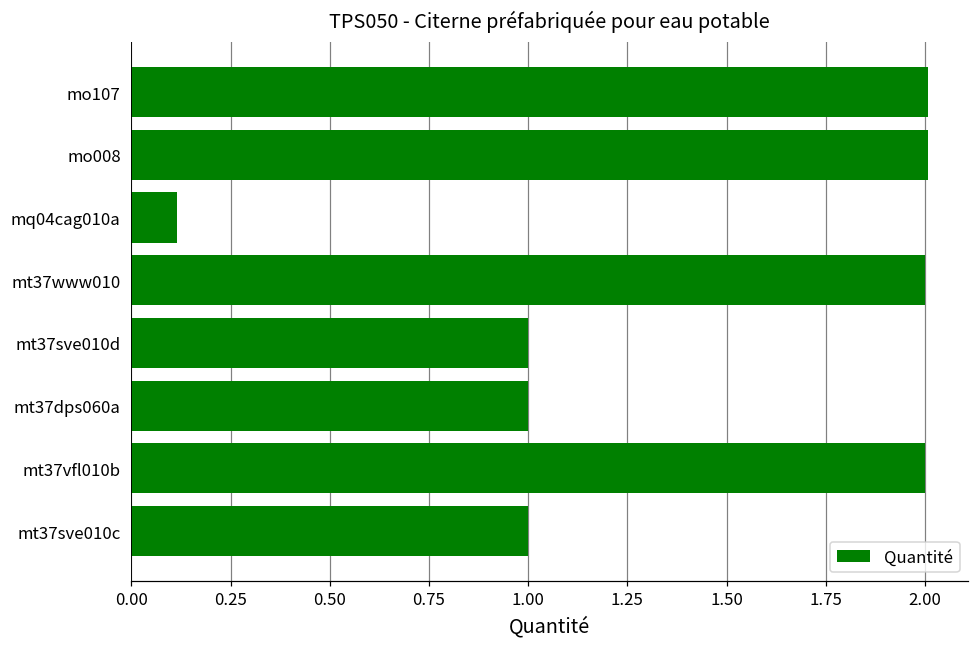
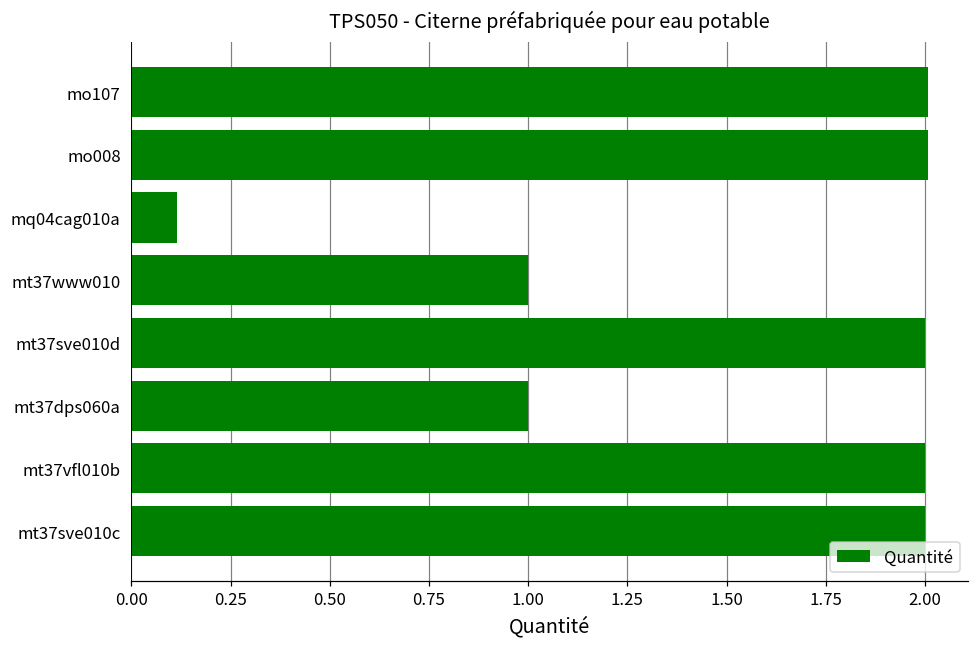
  {
    "mo107": 2.01,
    "mo008": 2.01,
    "mq04cag010a": 0.12,
-   "mt37www010": 2,
-   "mt37sve010d": 1,
+   "mt37www010": 1,
+   "mt37sve010d": 2,
    "mt37dps060a": 1,
    "mt37vfl010b": 2,
-   "mt37sve010c": 1
+   "mt37sve010c": 2
  }
